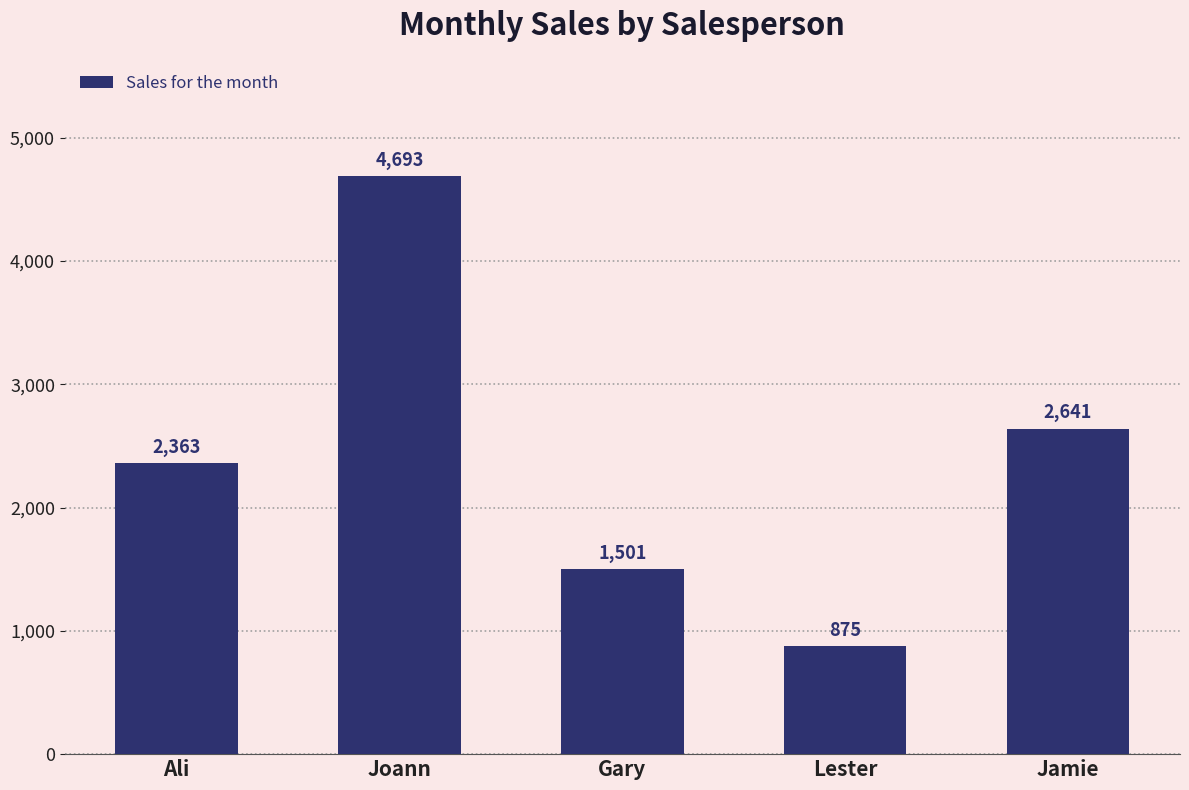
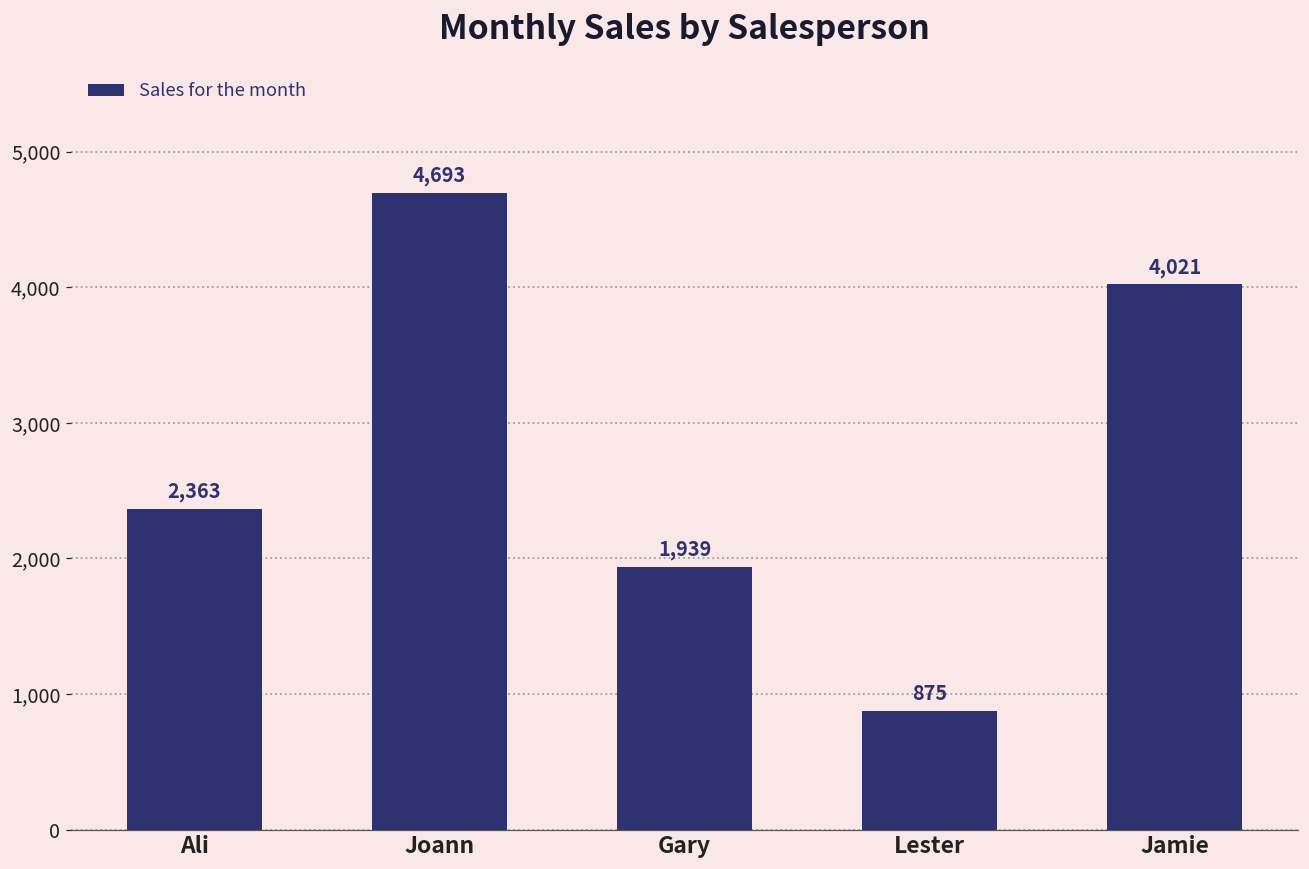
  {
    "Ali": "2,363",
    "Joann": "4,693",
-   "Gary": "1,501",
+   "Gary": "1,939",
    "Lester": "875",
-   "Jamie": "2,641"
+   "Jamie": "4,021"
  }
